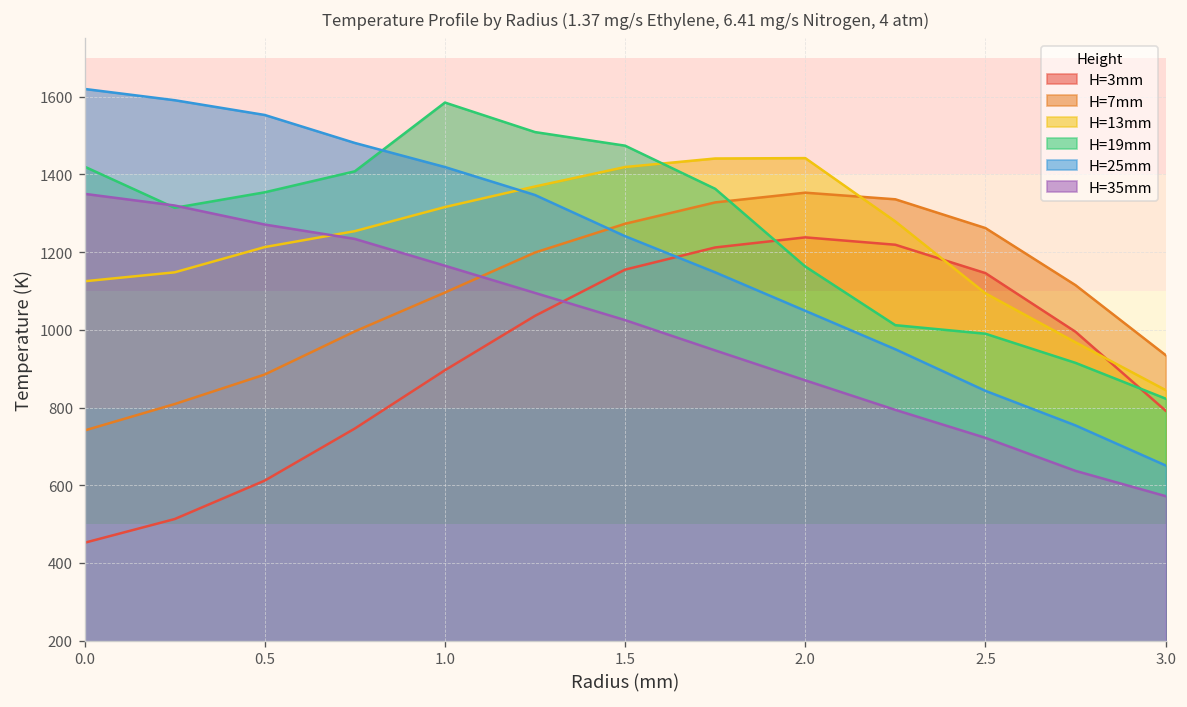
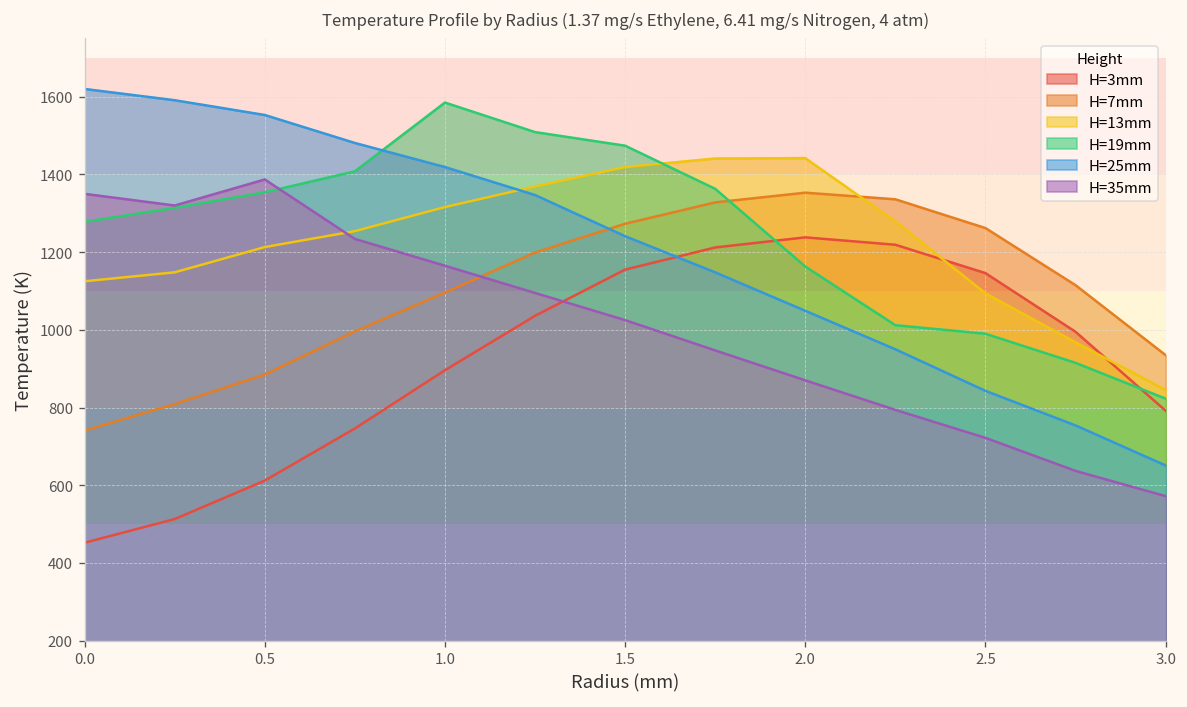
  {
    "H=13mm": {
      "0.0": 1130,
      "0.5": 1210,
      "1.0": 1320,
      "1.5": 1420,
      "2.0": 1440,
      "2.5": 1090,
      "3.0": 850
    },
    "H=19mm": {
-     "0.0": 1420,
+     "0.0": 1280,
      "0.5": 1350,
      "1.0": 1590,
      "1.5": 1470,
      "2.0": 1160,
      "2.5": 990,
      "3.0": 820
    },
    "H=25mm": {
      "0.0": 1620,
      "0.5": 1550,
      "1.0": 1420,
      "1.5": 1240,
      "2.0": 1050,
      "2.5": 840,
      "3.0": 650
    },
    "H=35mm": {
      "0.0": 1350,
-     "0.5": 1270,
+     "0.5": 1390,
      "1.0": 1170,
      "1.5": 1030,
      "2.0": 870,
      "2.5": 720,
      "3.0": 570
    }
  }
